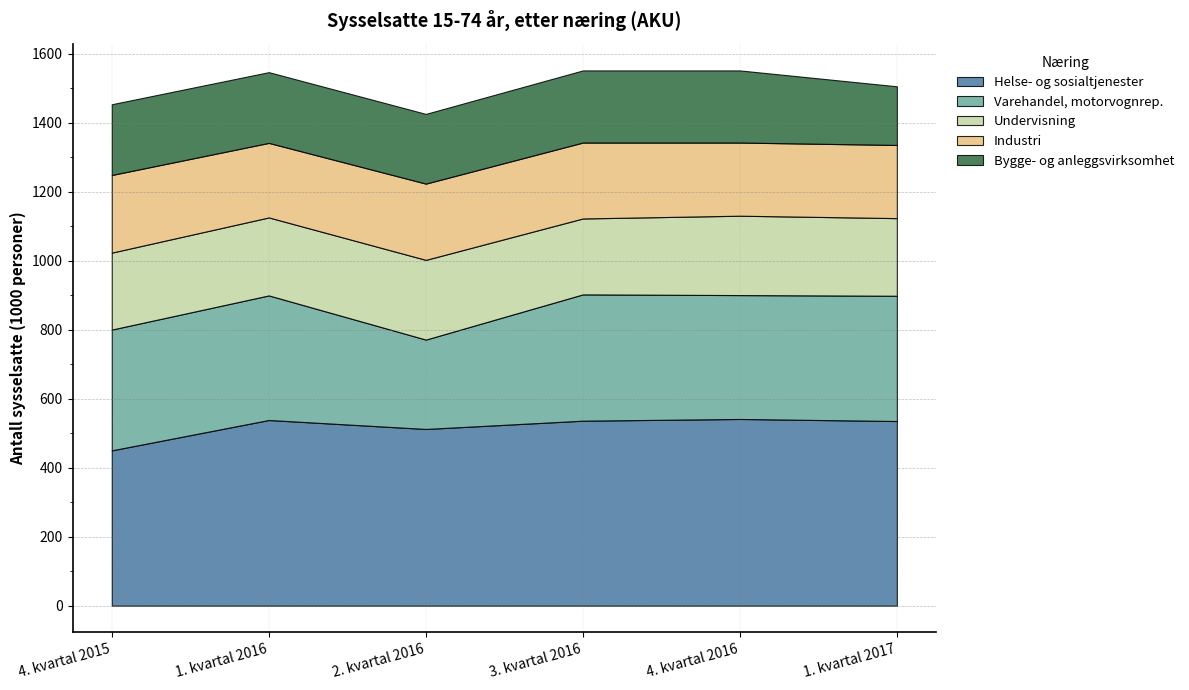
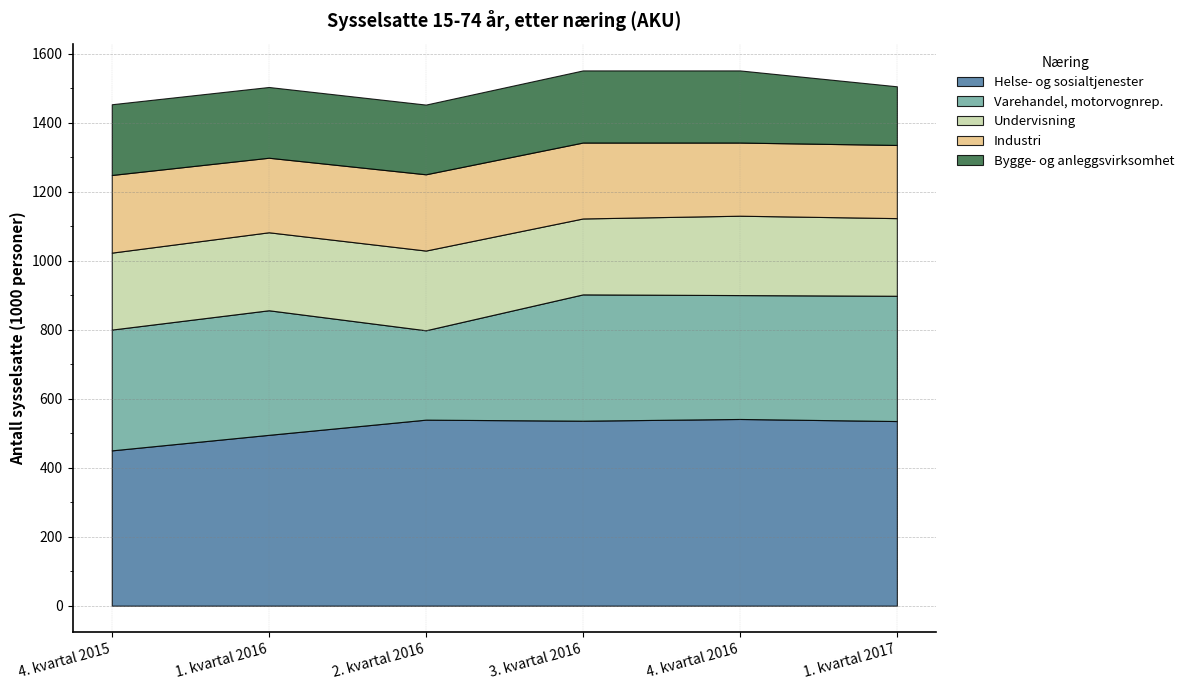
  {
    "Helse- og sosialtjenester": {
      "4. kvartal 2015": 450,
-     "1. kvartal 2016": 540,
-     "2. kvartal 2016": 510,
+     "1. kvartal 2016": 500,
+     "2. kvartal 2016": 540,
      "3. kvartal 2016": 540,
      "4. kvartal 2016": 540,
      "1. kvartal 2017": 540
    },
    "Varehandel, motorvognrep.": {
      "4. kvartal 2015": 350,
      "1. kvartal 2016": 360,
      "2. kvartal 2016": 260,
      "3. kvartal 2016": 370,
      "4. kvartal 2016": 360,
      "1. kvartal 2017": 360
    },
    "Bygge- og anleggsvirksomhet": {
      "4. kvartal 2015": 210,
      "1. kvartal 2016": 210,
      "2. kvartal 2016": 200,
      "3. kvartal 2016": 210,
      "4. kvartal 2016": 210,
      "1. kvartal 2017": 170
    }
  }
